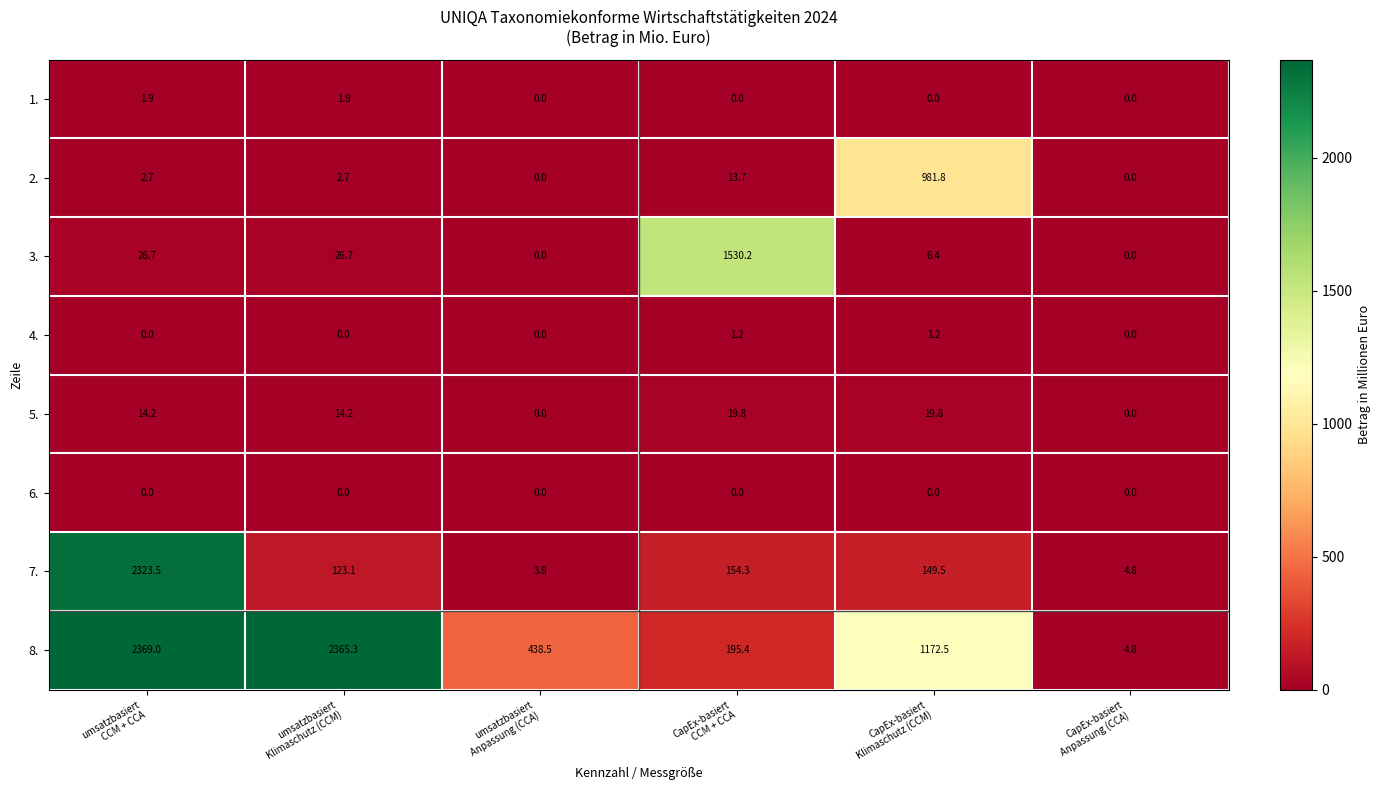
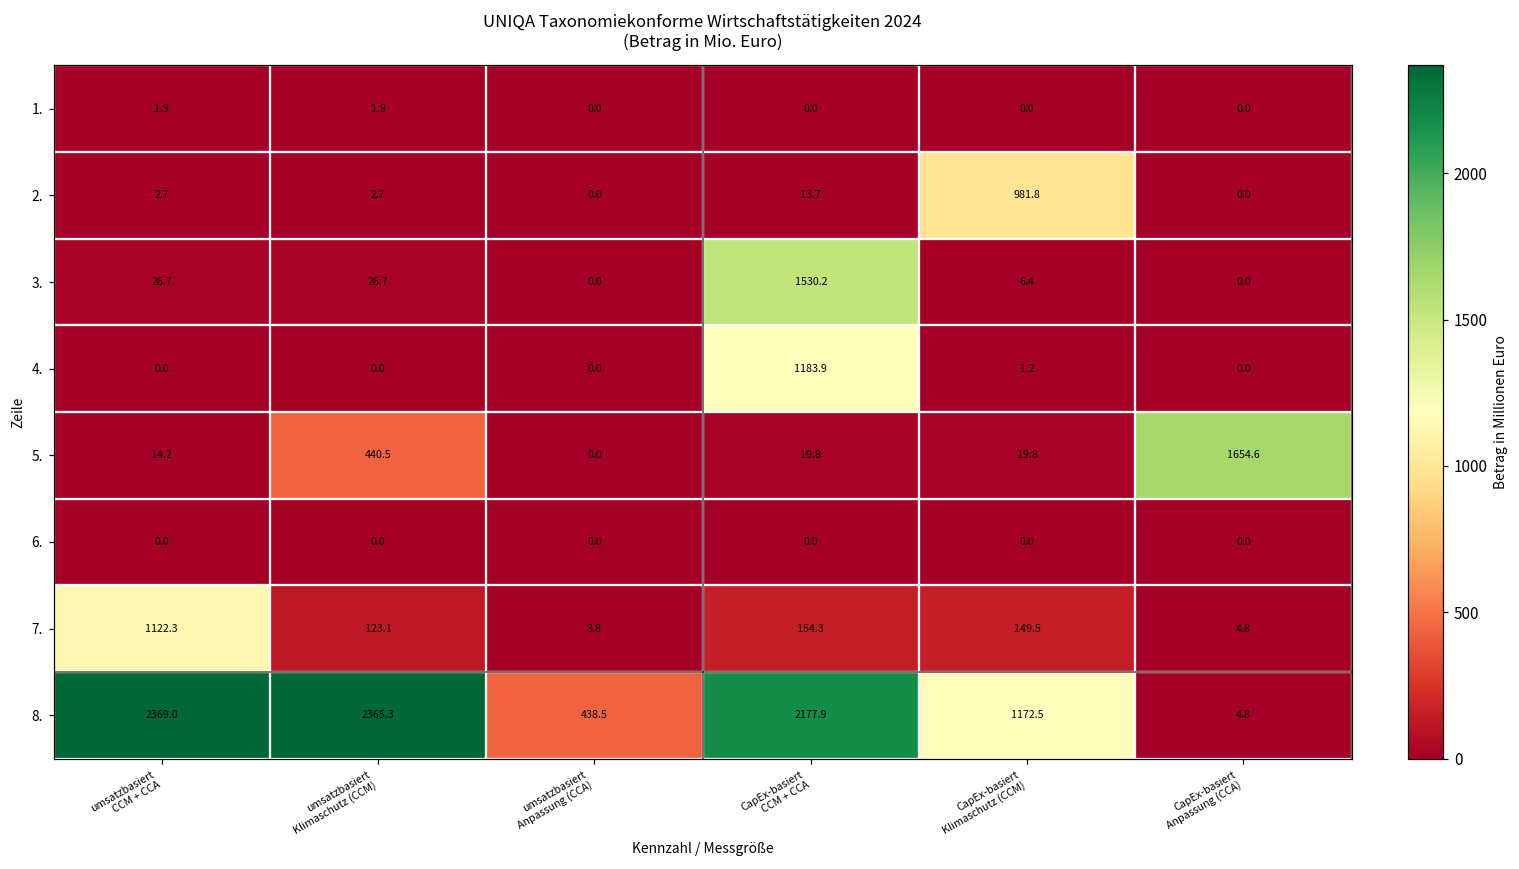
  {
    "1.": {
      "umsatzbasiert CCM + CCA": 1.9,
      "umsatzbasiert Klimaschutz (CCM)": 1.9,
      "umsatzbasiert Anpassung (CCA)": 0.0,
      "CapEx-basiert CCM + CCA": 0.0,
      "CapEx-basiert Klimaschutz (CCM)": 0.0,
      "CapEx-basiert Anpassung (CCA)": 0.0
    },
    "2.": {
      "umsatzbasiert CCM + CCA": 2.7,
      "umsatzbasiert Klimaschutz (CCM)": 2.7,
      "umsatzbasiert Anpassung (CCA)": 0.0,
      "CapEx-basiert CCM + CCA": 13.7,
      "CapEx-basiert Klimaschutz (CCM)": 981.8,
      "CapEx-basiert Anpassung (CCA)": 0.0
    },
    "3.": {
      "umsatzbasiert CCM + CCA": 26.7,
      "umsatzbasiert Klimaschutz (CCM)": 26.7,
      "umsatzbasiert Anpassung (CCA)": 0.0,
      "CapEx-basiert CCM + CCA": 1530.2,
      "CapEx-basiert Klimaschutz (CCM)": 6.4,
      "CapEx-basiert Anpassung (CCA)": 0.0
    },
    "4.": {
      "umsatzbasiert CCM + CCA": 0.0,
      "umsatzbasiert Klimaschutz (CCM)": 0.0,
      "umsatzbasiert Anpassung (CCA)": 0.0,
-     "CapEx-basiert CCM + CCA": 1.2,
+     "CapEx-basiert CCM + CCA": 1183.9,
      "CapEx-basiert Klimaschutz (CCM)": 1.2,
      "CapEx-basiert Anpassung (CCA)": 0.0
    },
    "5.": {
      "umsatzbasiert CCM + CCA": 14.2,
-     "umsatzbasiert Klimaschutz (CCM)": 14.2,
+     "umsatzbasiert Klimaschutz (CCM)": 440.5,
      "umsatzbasiert Anpassung (CCA)": 0.0,
      "CapEx-basiert CCM + CCA": 19.8,
      "CapEx-basiert Klimaschutz (CCM)": 19.8,
-     "CapEx-basiert Anpassung (CCA)": 0.0
+     "CapEx-basiert Anpassung (CCA)": 1654.6
    },
    "6.": {
      "umsatzbasiert CCM + CCA": 0.0,
      "umsatzbasiert Klimaschutz (CCM)": 0.0,
      "umsatzbasiert Anpassung (CCA)": 0.0,
      "CapEx-basiert CCM + CCA": 0.0,
      "CapEx-basiert Klimaschutz (CCM)": 0.0,
      "CapEx-basiert Anpassung (CCA)": 0.0
    },
    "7.": {
-     "umsatzbasiert CCM + CCA": 2323.5,
+     "umsatzbasiert CCM + CCA": 1122.3,
      "umsatzbasiert Klimaschutz (CCM)": 123.1,
      "umsatzbasiert Anpassung (CCA)": 3.8,
      "CapEx-basiert CCM + CCA": 154.3,
      "CapEx-basiert Klimaschutz (CCM)": 149.5,
      "CapEx-basiert Anpassung (CCA)": 4.8
    },
    "8.": {
      "umsatzbasiert CCM + CCA": 2369.0,
      "umsatzbasiert Klimaschutz (CCM)": 2365.3,
      "umsatzbasiert Anpassung (CCA)": 438.5,
-     "CapEx-basiert CCM + CCA": 195.4,
+     "CapEx-basiert CCM + CCA": 2177.9,
      "CapEx-basiert Klimaschutz (CCM)": 1172.5,
      "CapEx-basiert Anpassung (CCA)": 4.8
    }
  }
